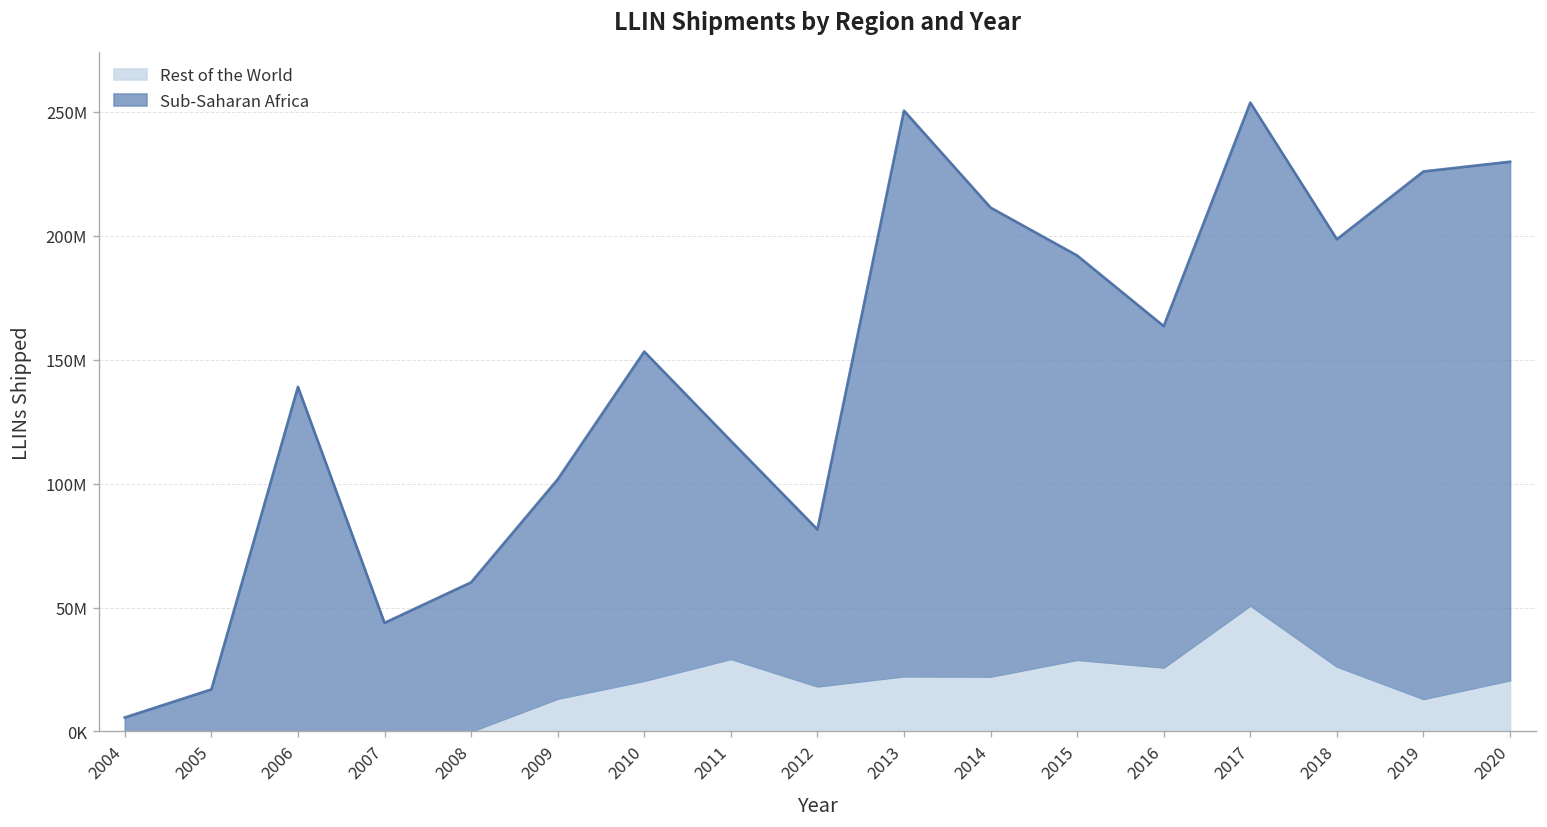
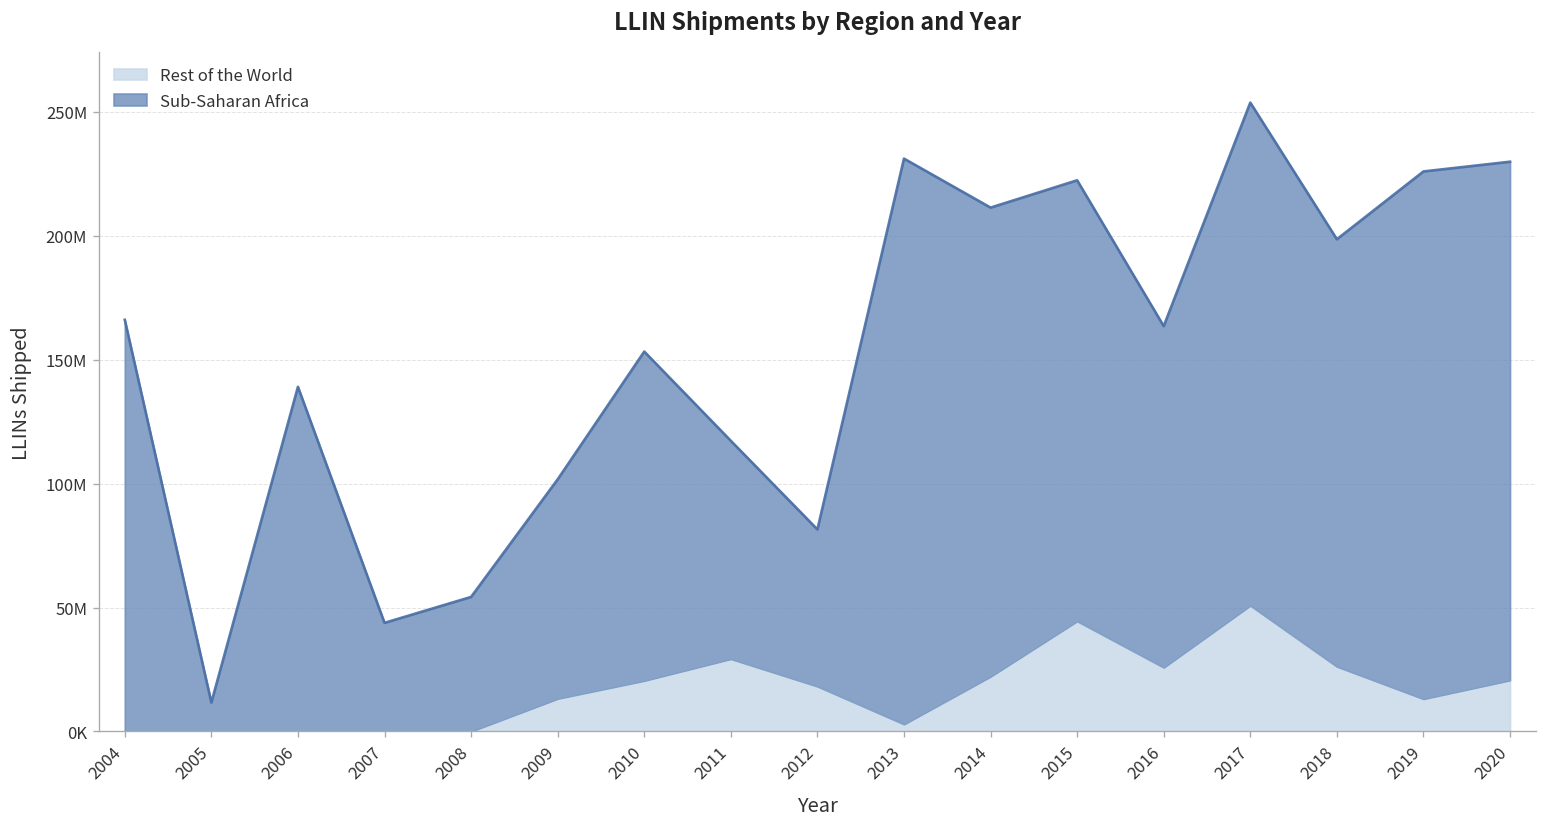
  {
    "Rest of the World": {
      "2004": 0,
      "2005": 0,
      "2006": 0,
      "2007": 0,
      "2008": 0,
      "2009": 13000000,
      "2010": 20000000,
      "2011": 29000000,
      "2012": 18000000,
-     "2013": 22000000,
+     "2013": 3000000,
      "2014": 22000000,
-     "2015": 29000000,
+     "2015": 45000000,
      "2016": 26000000,
      "2017": 51000000,
      "2018": 26000000,
      "2019": 13000000,
      "2020": 21000000
    },
    "Sub-Saharan Africa": {
-     "2004": 6000000,
-     "2005": 17000000,
+     "2004": 166000000,
+     "2005": 12000000,
      "2006": 139000000,
      "2007": 44000000,
-     "2008": 60000000,
+     "2008": 54000000,
      "2009": 88000000,
      "2010": 133000000,
      "2011": 88000000,
      "2012": 63000000,
      "2013": 228000000,
      "2014": 189000000,
-     "2015": 163000000,
+     "2015": 178000000,
      "2016": 138000000,
      "2017": 203000000,
      "2018": 172000000,
      "2019": 213000000,
      "2020": 209000000
    }
  }
